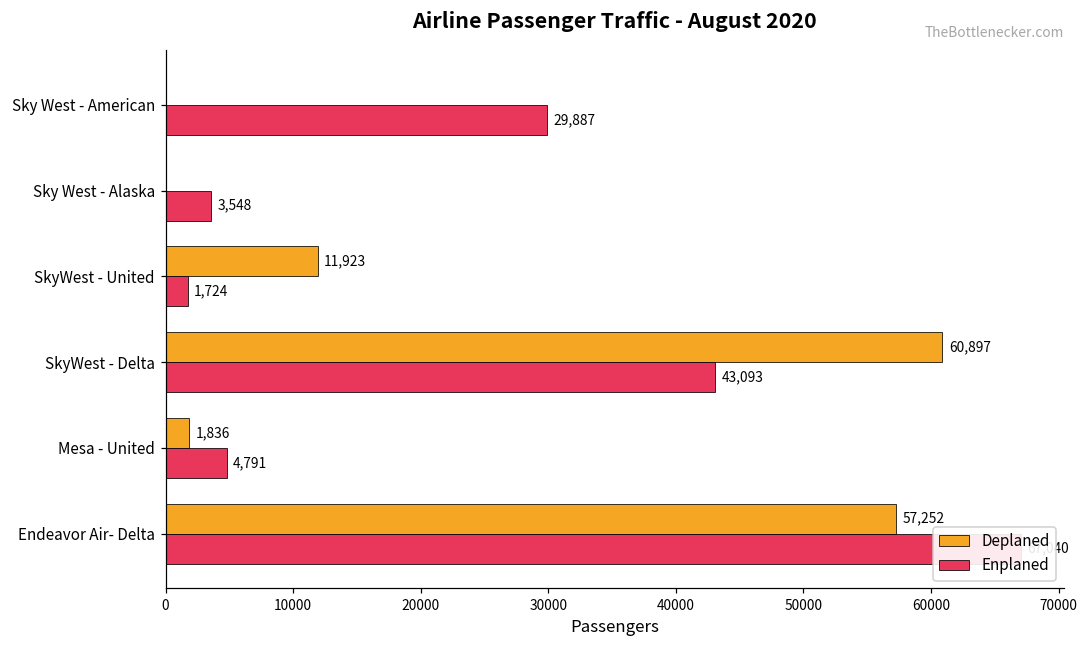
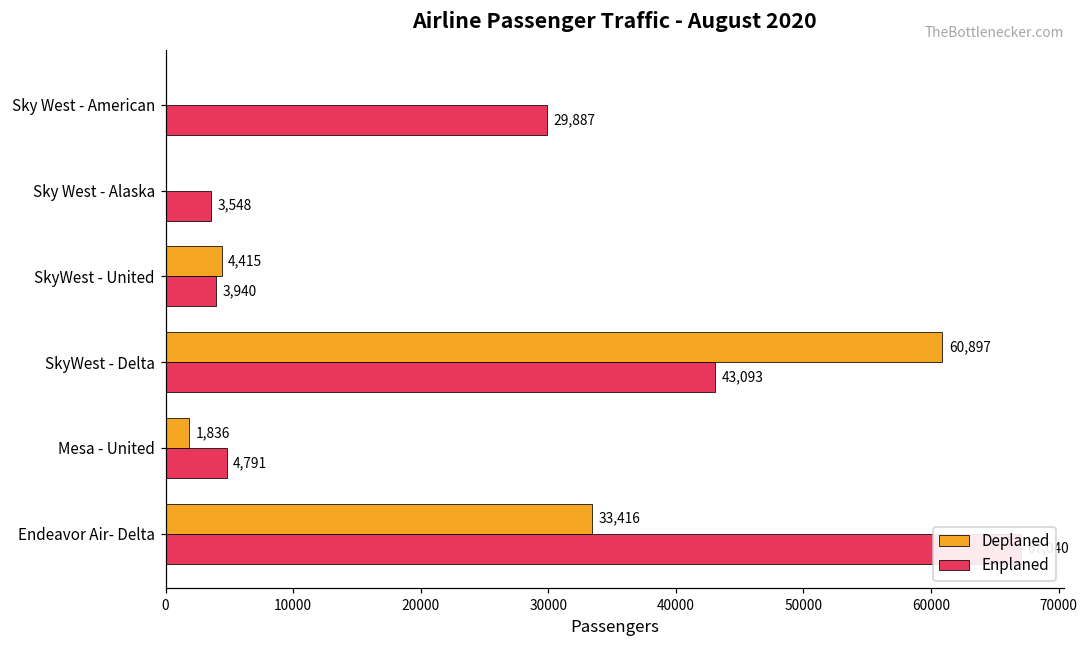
  {
    "Deplaned": {
-     "SkyWest - United": "11,923",
+     "SkyWest - United": "4,415",
      "SkyWest - Delta": "60,897",
      "Mesa - United": "1,836",
-     "Endeavor Air- Delta": "57,252"
+     "Endeavor Air- Delta": "33,416"
    },
    "Enplaned": {
      "Sky West - American": "29,887",
      "Sky West - Alaska": "3,548",
-     "SkyWest - United": "1,724",
+     "SkyWest - United": "3,940",
      "SkyWest - Delta": "43,093",
      "Mesa - United": "4,791"
    }
  }
